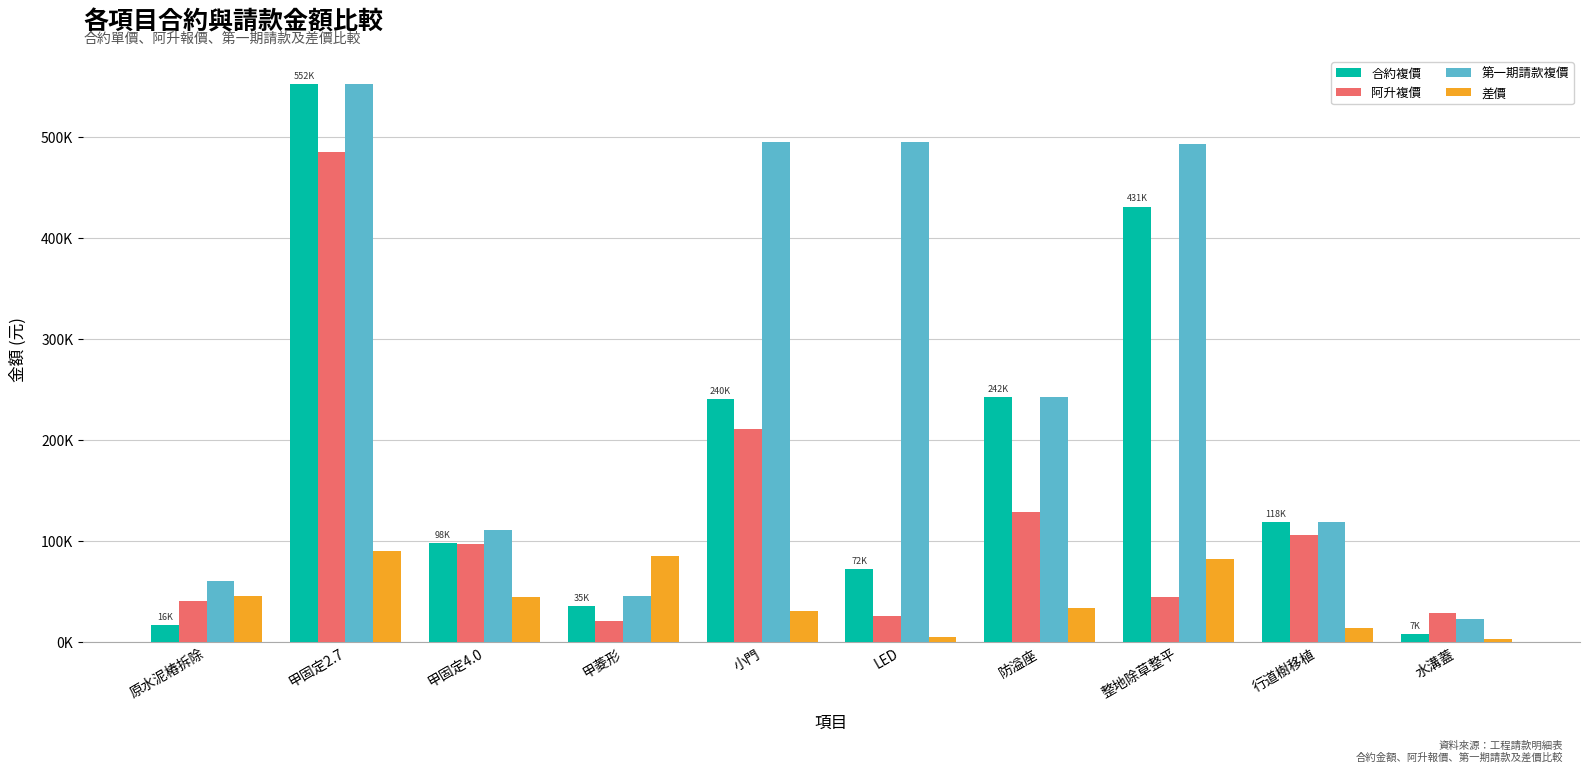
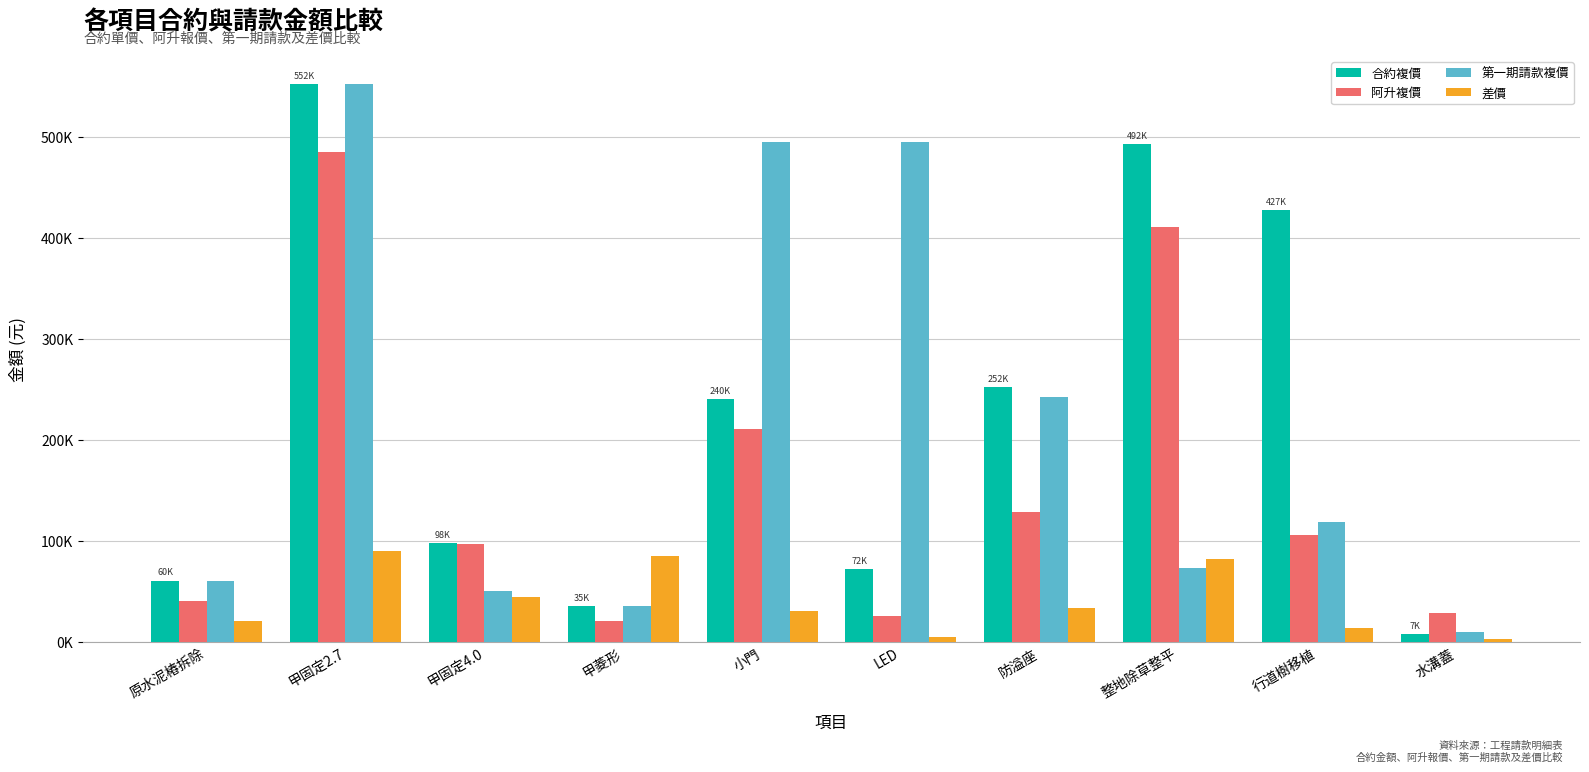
  {
    "合約複價": {
-     "原水泥樁拆除": "16K",
+     "原水泥樁拆除": "60K",
      "甲固定2.7": "552K",
      "甲固定4.0": "98K",
      "甲菱形": "35K",
      "小門": "240K",
      "LED": "72K",
-     "防溢座": "242K",
-     "整地除草整平": "431K",
-     "行道樹移植": "118K",
+     "防溢座": "252K",
+     "整地除草整平": "492K",
+     "行道樹移植": "427K",
      "水溝蓋": "7K"
    },
    "阿升複價": {
      "原水泥樁拆除": "41000",
      "甲固定2.7": "485000",
      "甲固定4.0": "97000",
      "甲菱形": "21000",
      "小門": "210000",
      "LED": "25000",
      "防溢座": "129000",
-     "整地除草整平": "44000",
+     "整地除草整平": "410000",
      "行道樹移植": "105000",
      "水溝蓋": "28000"
    },
    "第一期請款複價": {
      "原水泥樁拆除": "60000",
      "甲固定2.7": "552000",
-     "甲固定4.0": "111000",
-     "甲菱形": "45000",
+     "甲固定4.0": "50000",
+     "甲菱形": "35000",
      "小門": "494000",
      "LED": "495000",
      "防溢座": "242000",
-     "整地除草整平": "492000",
+     "整地除草整平": "73000",
      "行道樹移植": "118000",
-     "水溝蓋": "23000"
+     "水溝蓋": "9000"
    },
    "差價": {
-     "原水泥樁拆除": "45000",
+     "原水泥樁拆除": "20000",
      "甲固定2.7": "90000",
      "甲固定4.0": "44000",
      "甲菱形": "84000",
      "小門": "30000",
      "LED": "5000",
      "防溢座": "33000",
      "整地除草整平": "82000",
      "行道樹移植": "13000",
      "水溝蓋": "3000"
    }
  }
